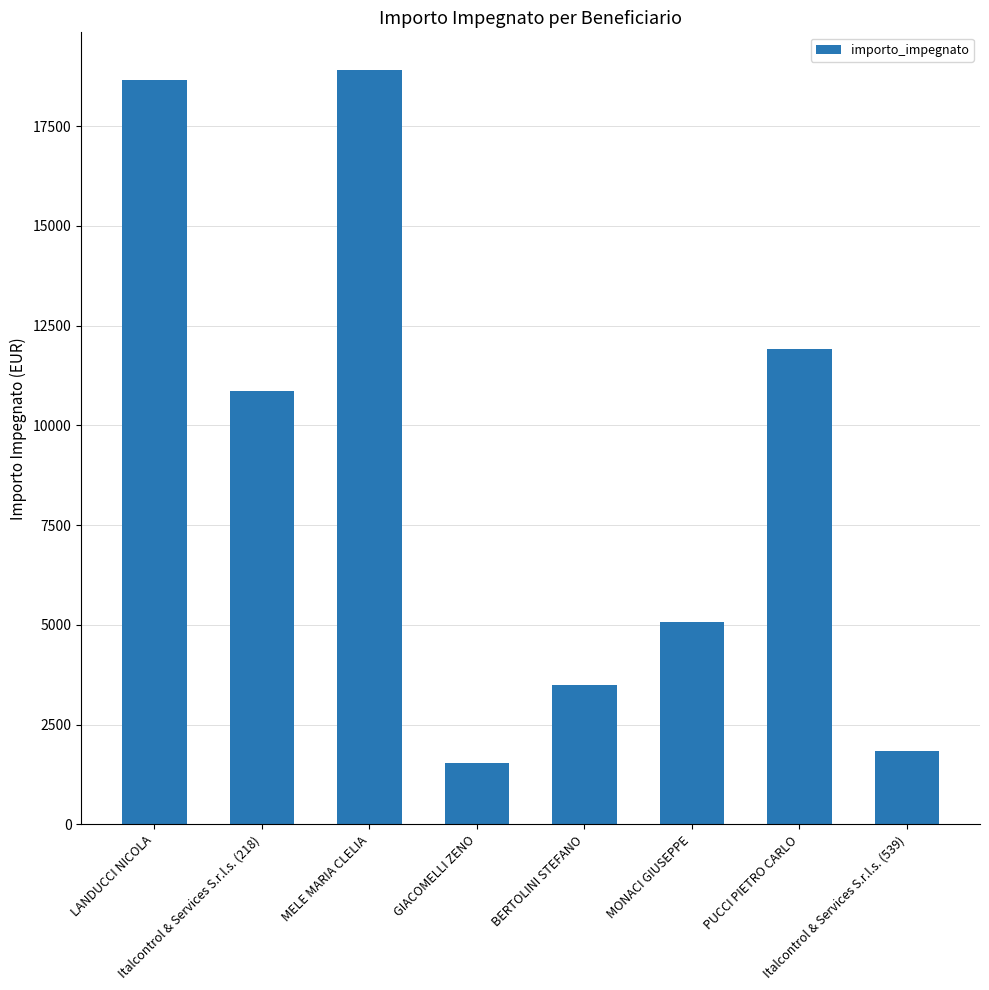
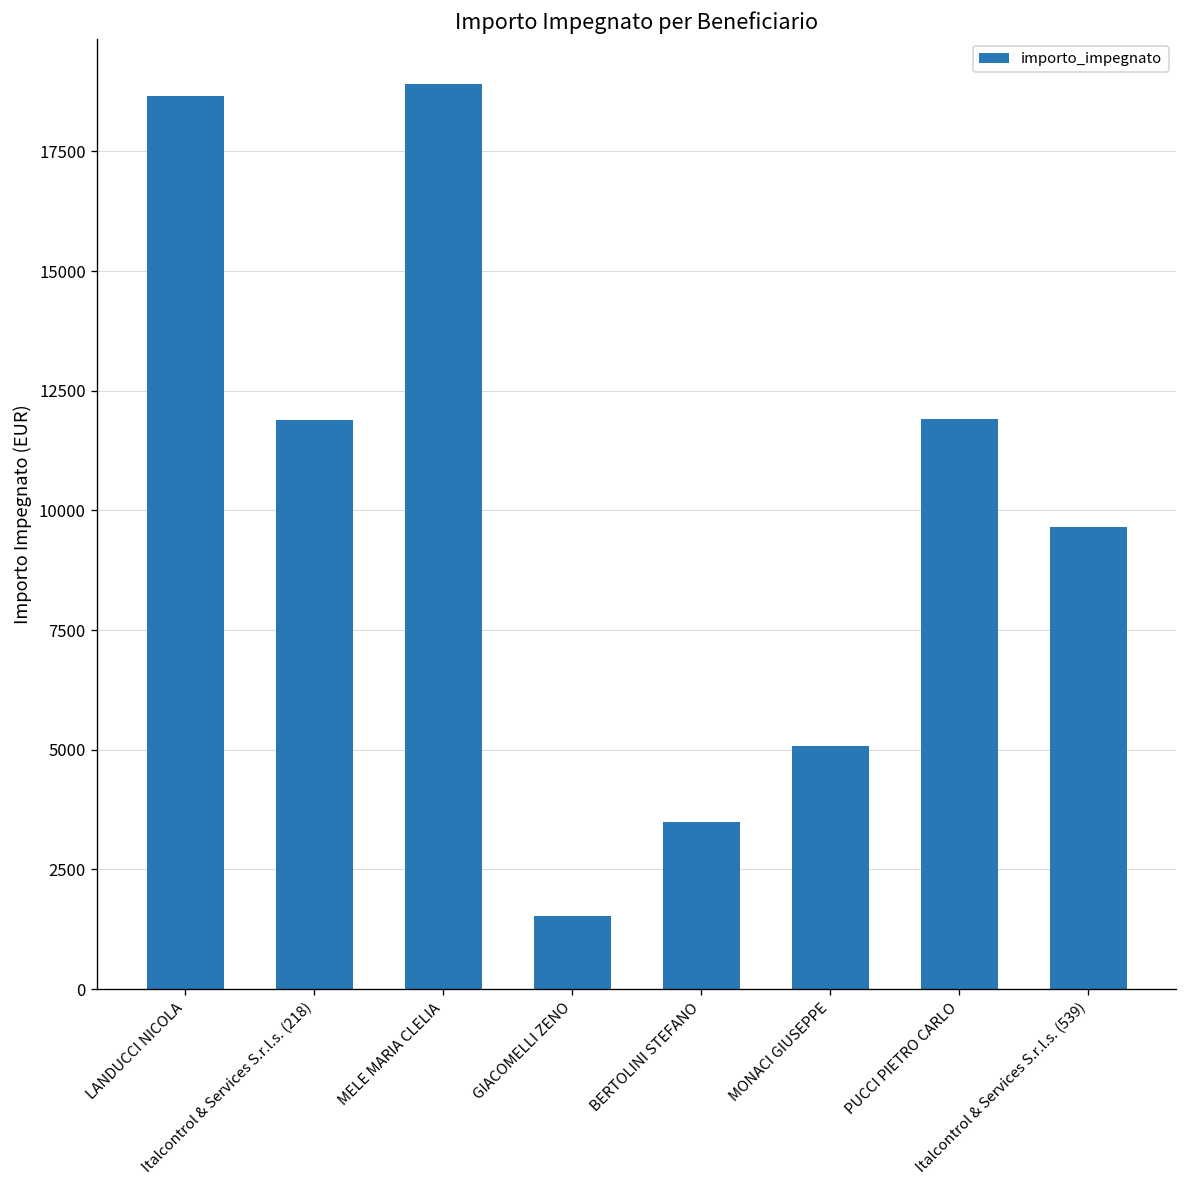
  {
    "LANDUCCI NICOLA": 18600,
-   "Italcontrol & Services S.r.l.s. (218)": 10900,
+   "Italcontrol & Services S.r.l.s. (218)": 11900,
    "MELE MARIA CLELIA": 18900,
    "GIACOMELLI ZENO": 1500,
    "BERTOLINI STEFANO": 3500,
    "MONACI GIUSEPPE": 5100,
    "PUCCI PIETRO CARLO": 11900,
-   "Italcontrol & Services S.r.l.s. (539)": 1800
+   "Italcontrol & Services S.r.l.s. (539)": 9700
  }
